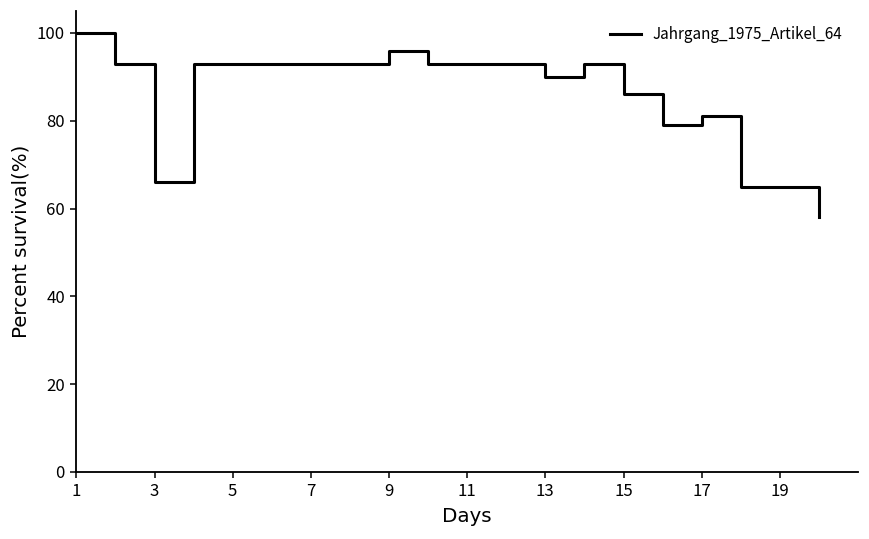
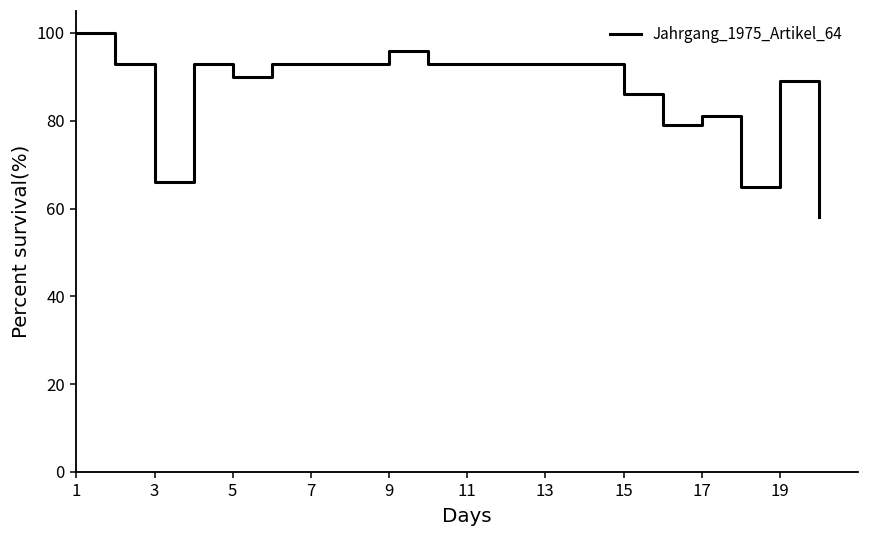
  {
    "1": 100,
    "3": 66,
-   "5": 93,
+   "5": 90,
    "7": 93,
    "9": 96,
    "11": 93,
-   "13": 90,
+   "13": 93,
    "15": 86,
    "17": 81,
-   "19": 65
+   "19": 89
  }
